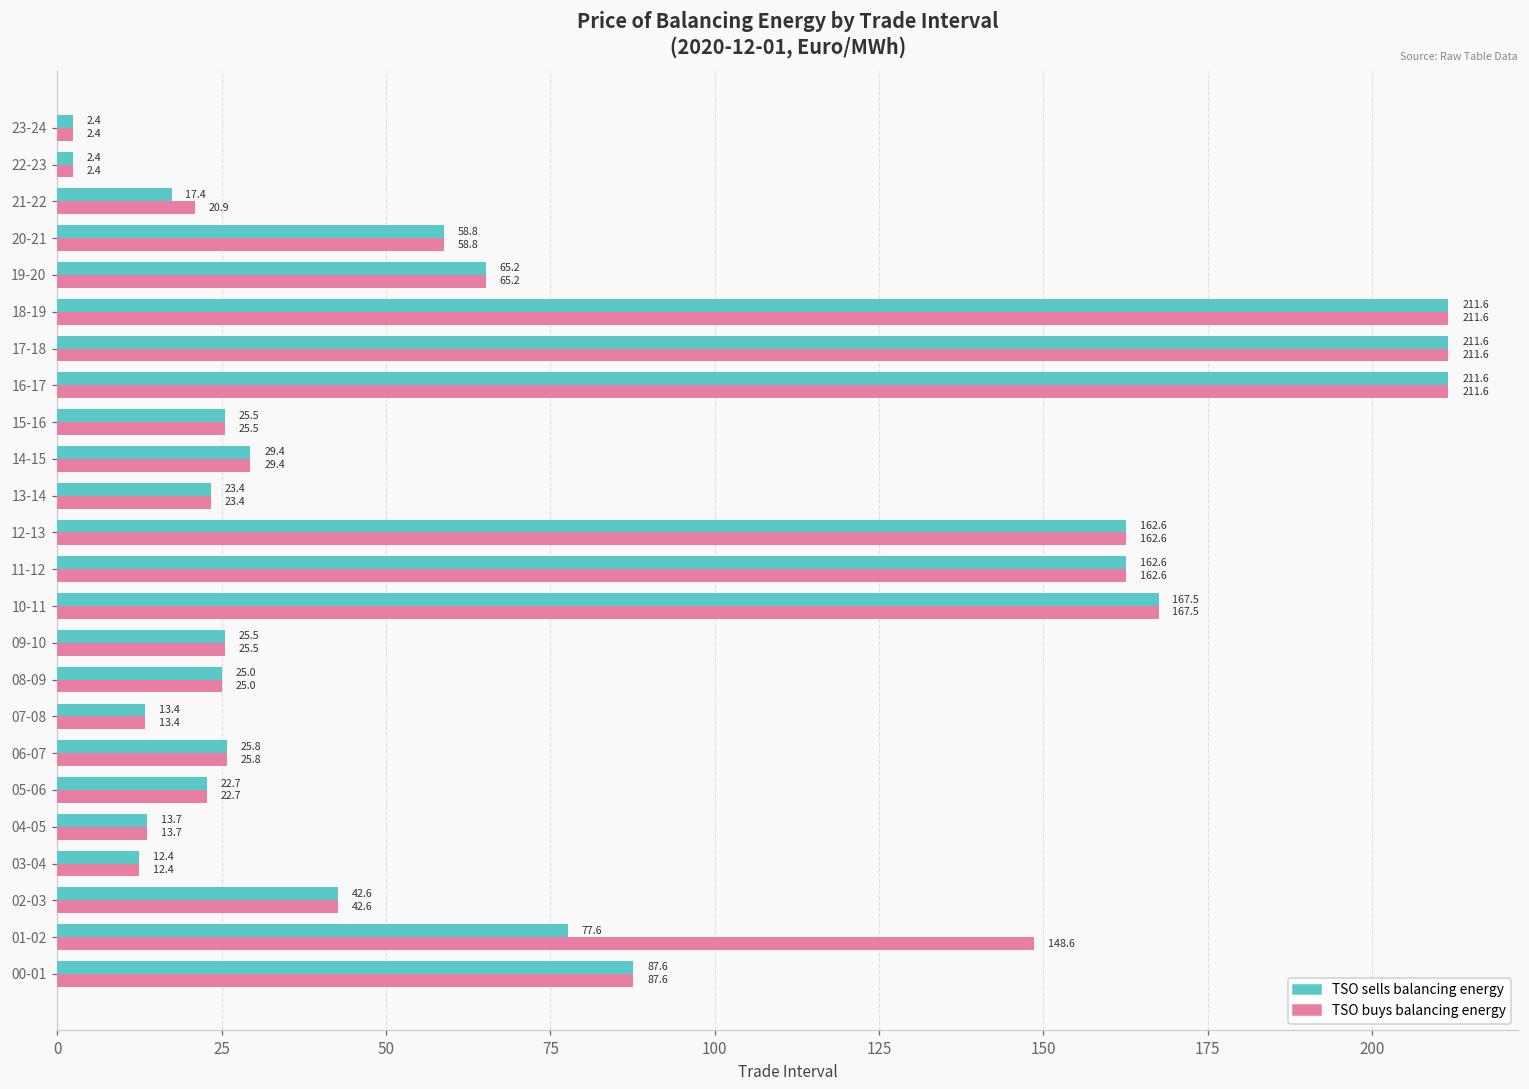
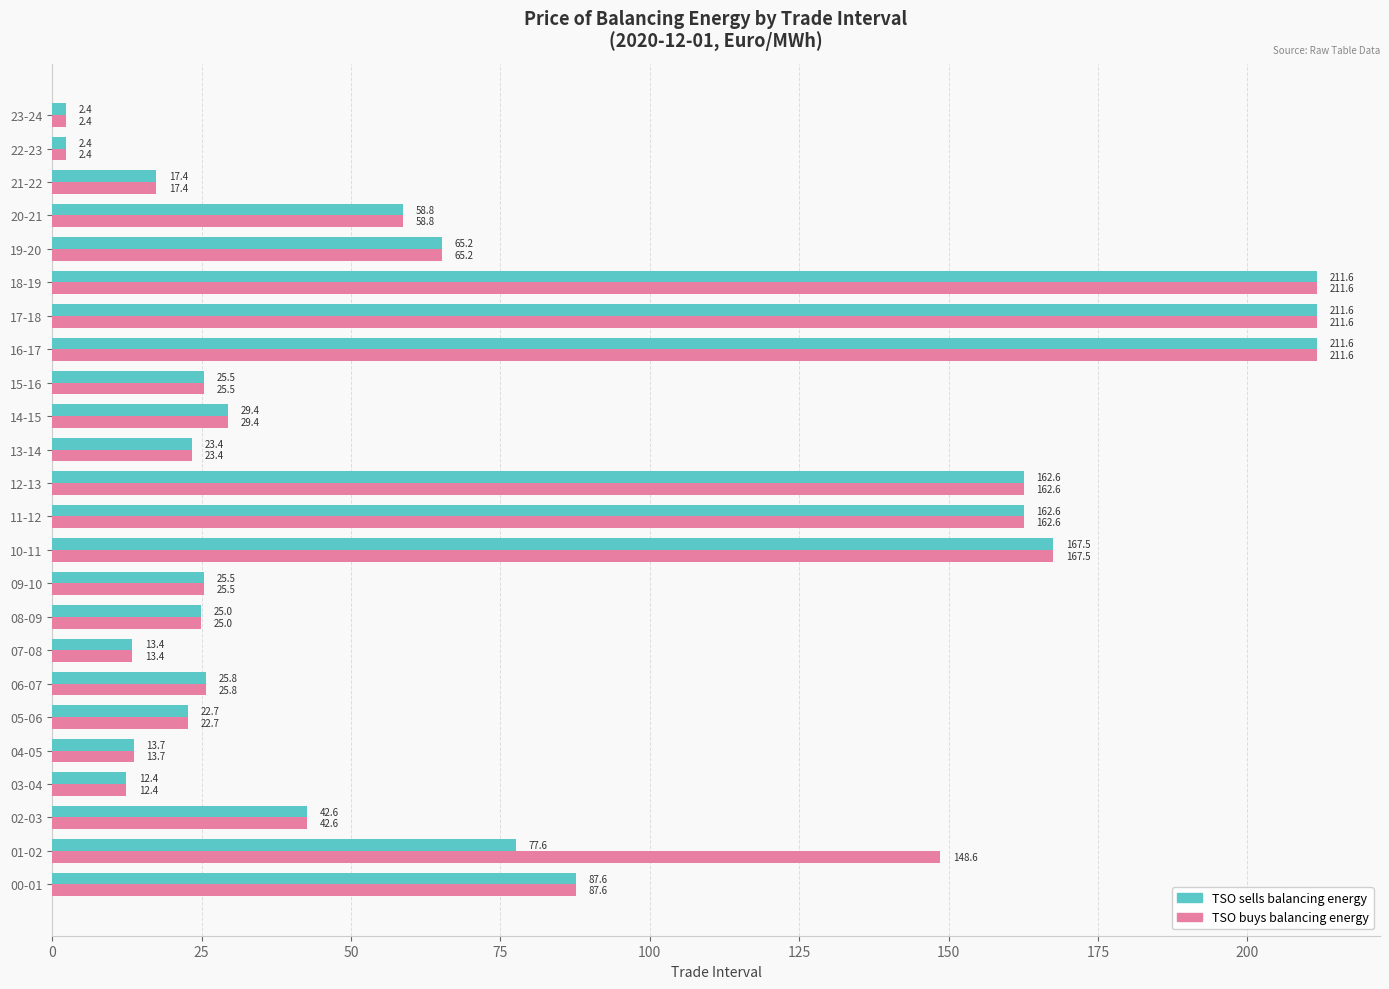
  {
    "TSO sells balancing energy": {
      "23-24": 2.4,
      "22-23": 2.4,
      "21-22": 17.4,
      "20-21": 58.8,
      "19-20": 65.2,
      "18-19": 211.6,
      "17-18": 211.6,
      "16-17": 211.6,
      "15-16": 25.5,
      "14-15": 29.4,
      "13-14": 23.4,
      "12-13": 162.6,
      "11-12": 162.6,
      "10-11": 167.5,
      "09-10": 25.5,
      "08-09": 25.0,
      "07-08": 13.4,
      "06-07": 25.8,
      "05-06": 22.7,
      "04-05": 13.7,
      "03-04": 12.4,
      "02-03": 42.6,
      "01-02": 77.6,
      "00-01": 87.6
    },
    "TSO buys balancing energy": {
      "23-24": 2.4,
      "22-23": 2.4,
-     "21-22": 20.9,
+     "21-22": 17.4,
      "20-21": 58.8,
      "19-20": 65.2,
      "18-19": 211.6,
      "17-18": 211.6,
      "16-17": 211.6,
      "15-16": 25.5,
      "14-15": 29.4,
      "13-14": 23.4,
      "12-13": 162.6,
      "11-12": 162.6,
      "10-11": 167.5,
      "09-10": 25.5,
      "08-09": 25.0,
      "07-08": 13.4,
      "06-07": 25.8,
      "05-06": 22.7,
      "04-05": 13.7,
      "03-04": 12.4,
      "02-03": 42.6,
      "01-02": 148.6,
      "00-01": 87.6
    }
  }
